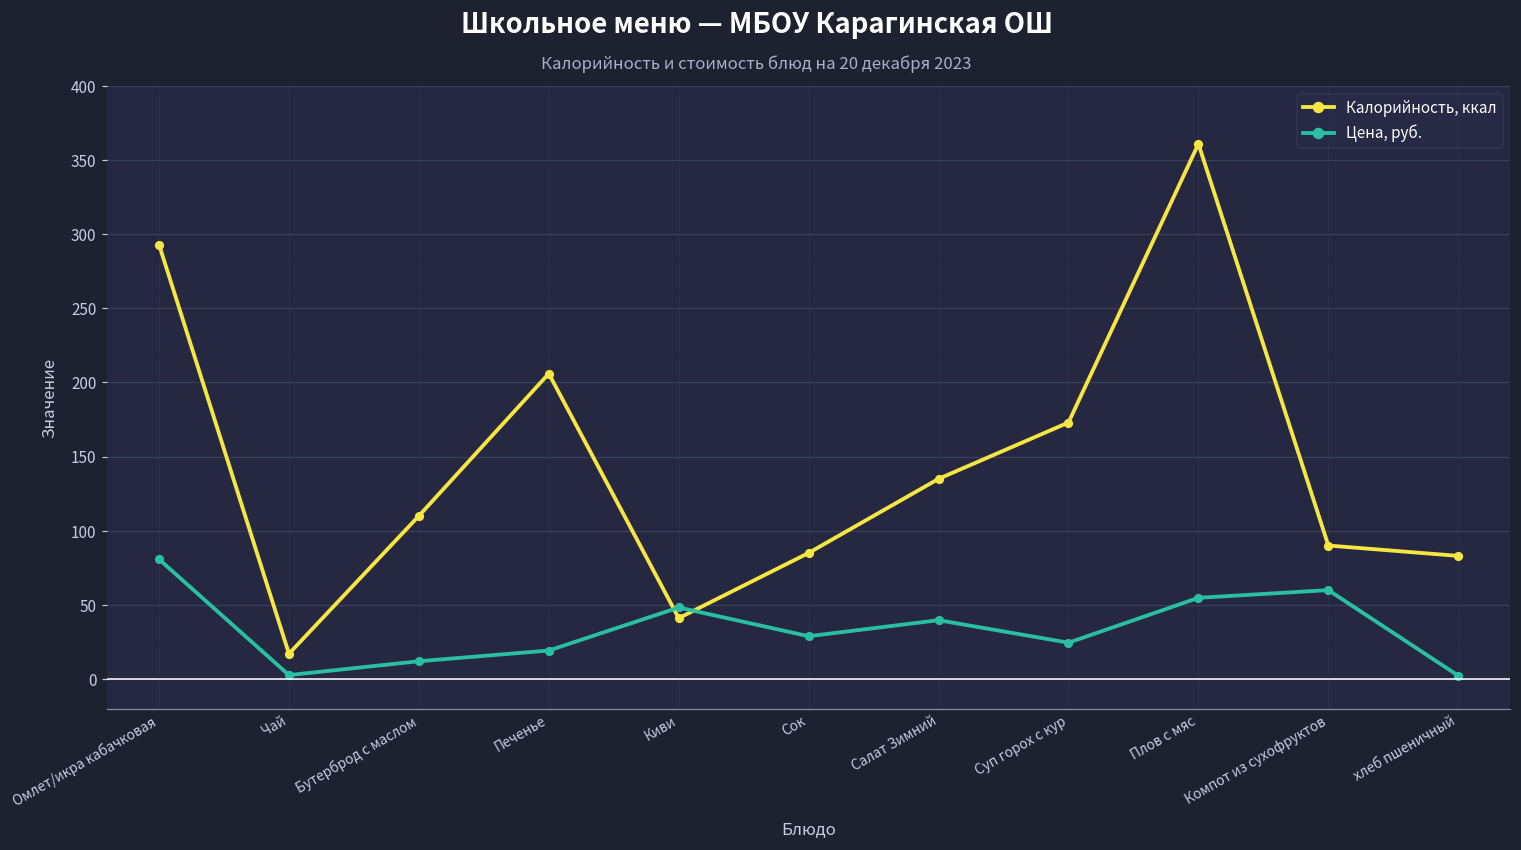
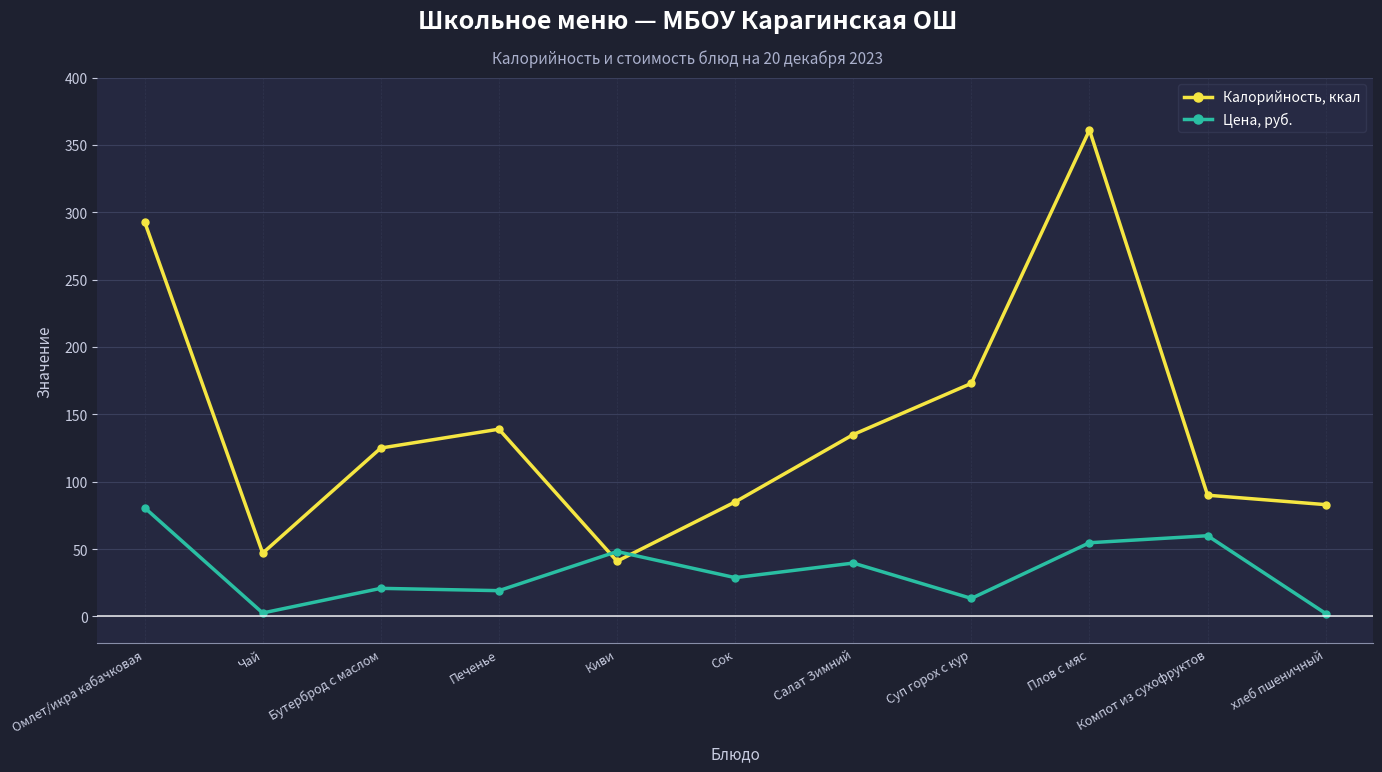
  {
    "Калорийность, ккал": {
      "Омлет/икра кабачковая": 293,
-     "Чай": 17,
-     "Бутерброд с маслом": 110,
-     "Печенье": 206,
+     "Чай": 47,
+     "Бутерброд с маслом": 125,
+     "Печенье": 139,
      "Киви": 41,
      "Сок": 85,
      "Салат Зимний": 135,
      "Суп горох с кур": 173,
      "Плов с мяс": 361,
      "Компот из сухофруктов": 90,
      "хлеб пшеничный": 83
    },
    "Цена, руб.": {
      "Омлет/икра кабачковая": 81,
      "Чай": 3,
-     "Бутерброд с маслом": 12,
+     "Бутерброд с маслом": 21,
      "Печенье": 19,
      "Киви": 48,
      "Сок": 29,
      "Салат Зимний": 40,
-     "Суп горох с кур": 24,
+     "Суп горох с кур": 13,
      "Плов с мяс": 55,
      "Компот из сухофруктов": 60,
      "хлеб пшеничный": 2
    }
  }
